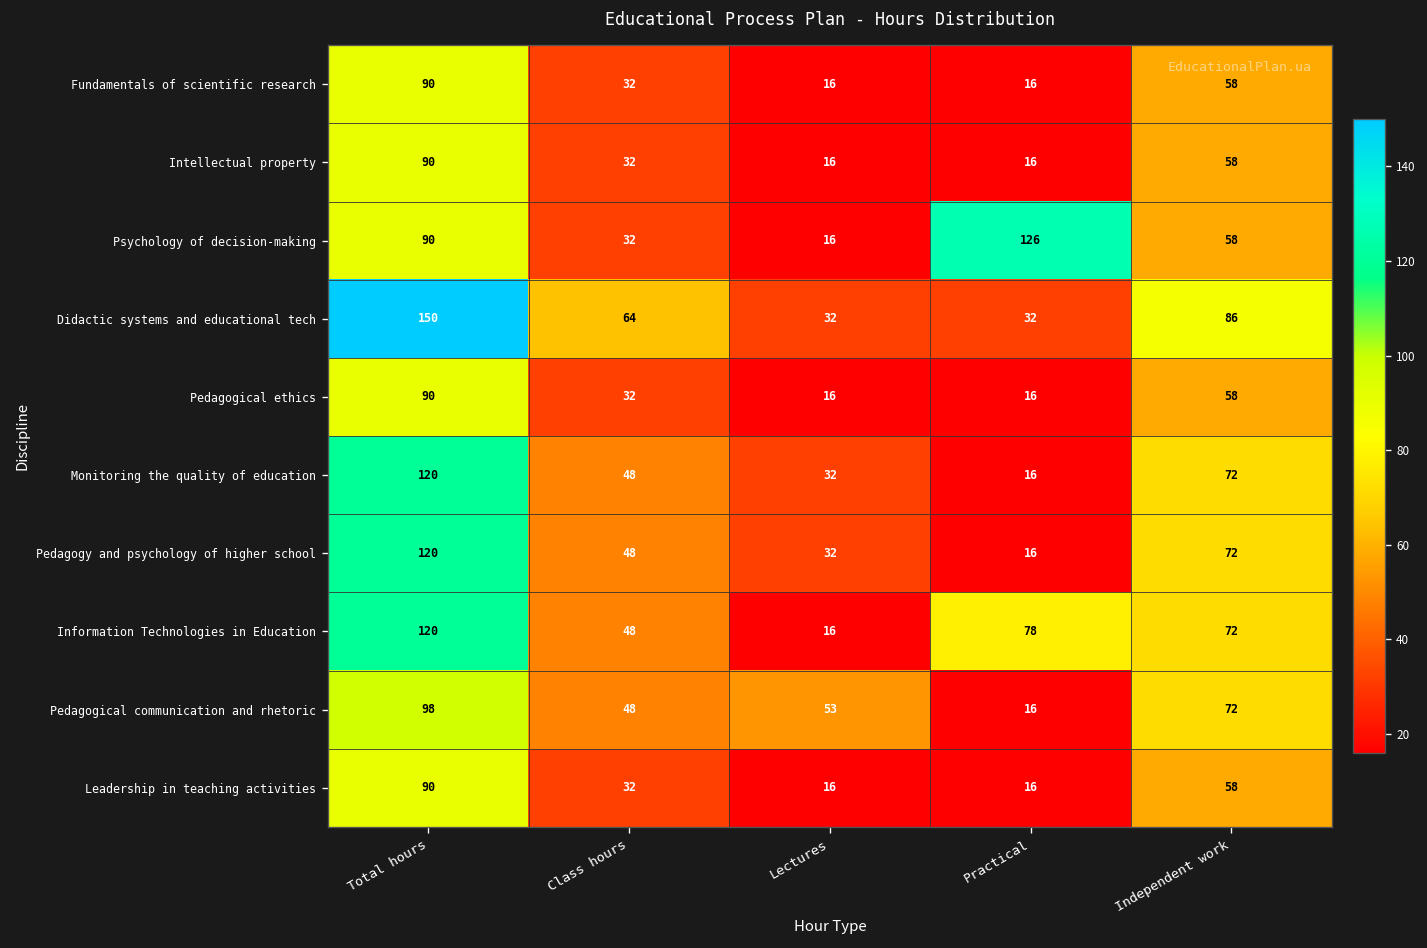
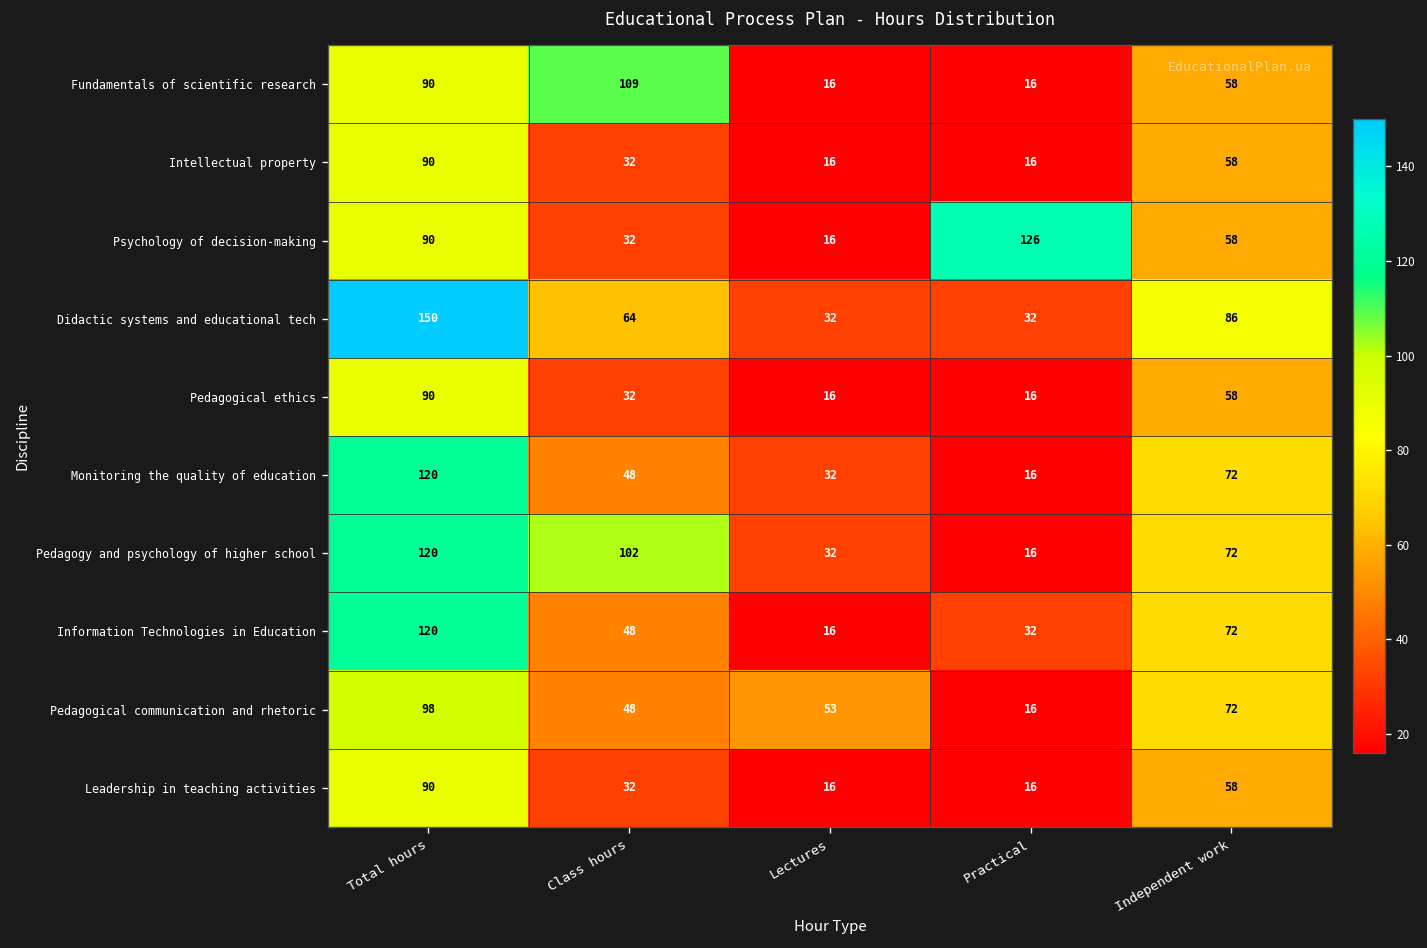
  {
    "Fundamentals of scientific research": {
      "Total hours": 90,
-     "Class hours": 32,
+     "Class hours": 109,
      "Lectures": 16,
      "Practical": 16
    },
    "Intellectual property": {
      "Total hours": 90,
      "Class hours": 32,
      "Lectures": 16,
      "Practical": 16,
      "Independent work": 58
    },
    "Psychology of decision-making": {
      "Total hours": 90,
      "Class hours": 32,
      "Lectures": 16,
      "Practical": 126,
      "Independent work": 58
    },
    "Didactic systems and educational tech": {
      "Total hours": 150,
      "Class hours": 64,
      "Lectures": 32,
      "Practical": 32,
      "Independent work": 86
    },
    "Pedagogical ethics": {
      "Total hours": 90,
      "Class hours": 32,
      "Lectures": 16,
      "Practical": 16,
      "Independent work": 58
    },
    "Monitoring the quality of education": {
      "Total hours": 120,
      "Class hours": 48,
      "Lectures": 32,
      "Practical": 16,
      "Independent work": 72
    },
    "Pedagogy and psychology of higher school": {
      "Total hours": 120,
-     "Class hours": 48,
+     "Class hours": 102,
      "Lectures": 32,
      "Practical": 16,
      "Independent work": 72
    },
    "Information Technologies in Education": {
      "Total hours": 120,
      "Class hours": 48,
      "Lectures": 16,
-     "Practical": 78,
+     "Practical": 32,
      "Independent work": 72
    },
    "Pedagogical communication and rhetoric": {
      "Total hours": 98,
      "Class hours": 48,
      "Lectures": 53,
      "Practical": 16,
      "Independent work": 72
    },
    "Leadership in teaching activities": {
      "Total hours": 90,
      "Class hours": 32,
      "Lectures": 16,
      "Practical": 16,
      "Independent work": 58
    }
  }
